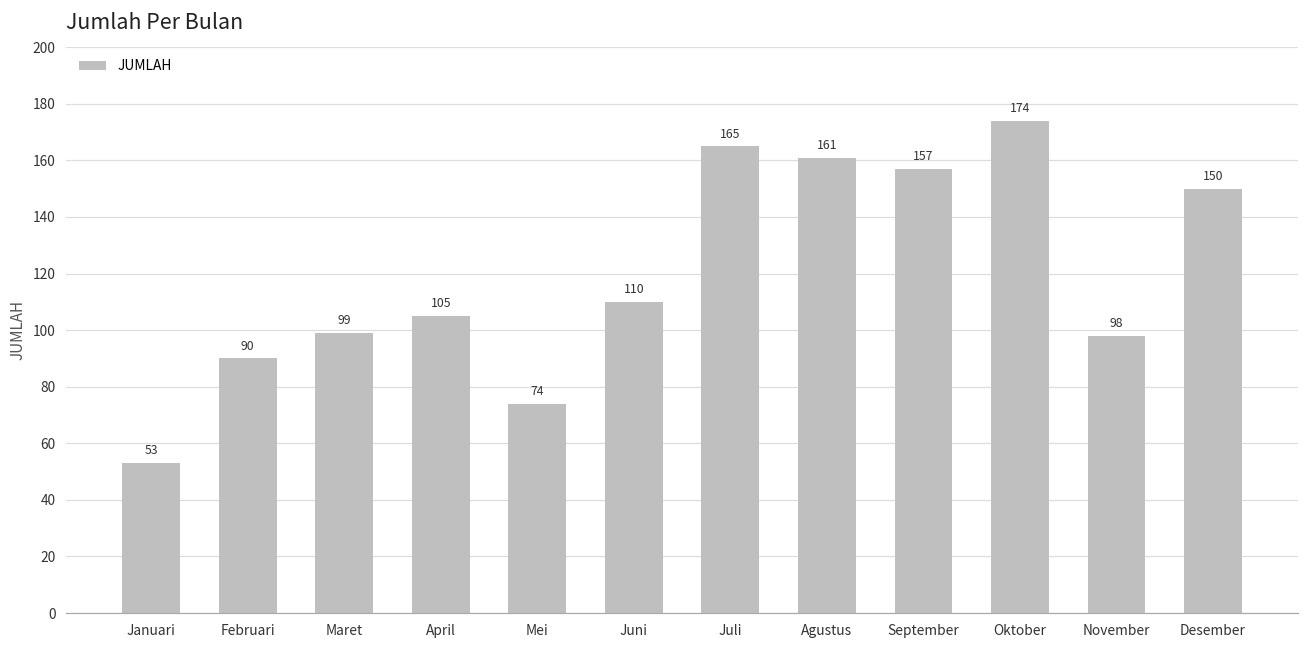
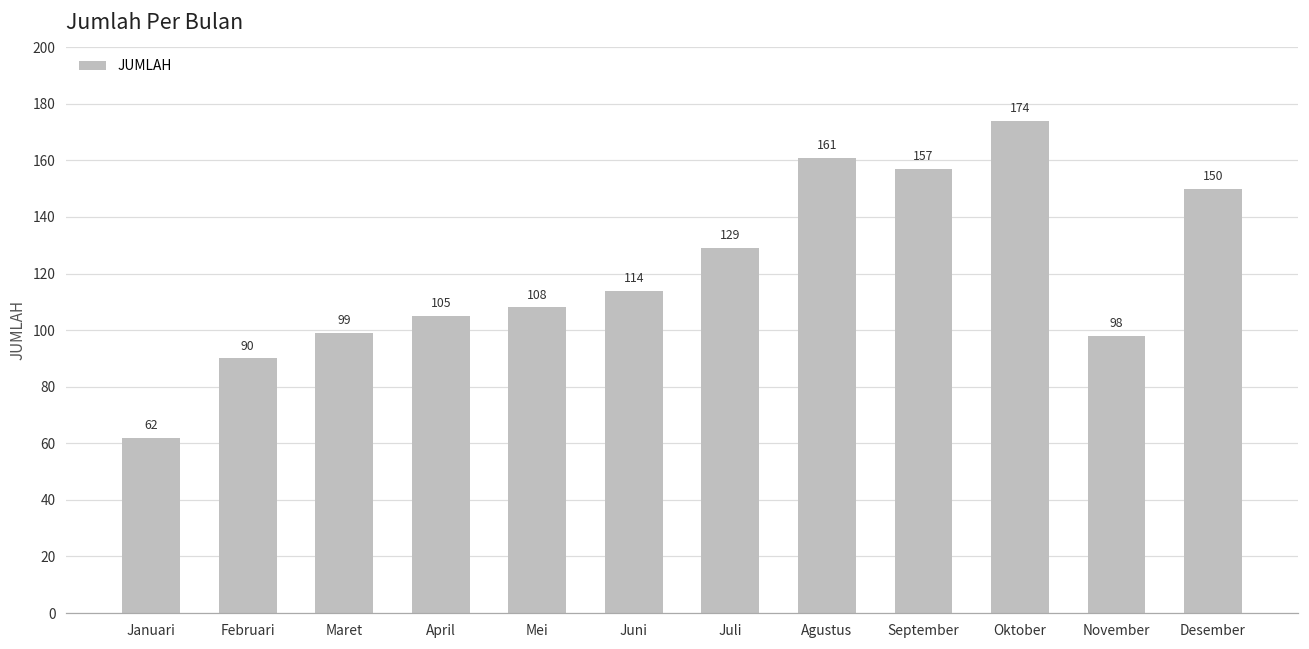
  {
-   "Januari": 53,
+   "Januari": 62,
    "Februari": 90,
    "Maret": 99,
    "April": 105,
-   "Mei": 74,
-   "Juni": 110,
-   "Juli": 165,
+   "Mei": 108,
+   "Juni": 114,
+   "Juli": 129,
    "Agustus": 161,
    "September": 157,
    "Oktober": 174,
    "November": 98,
    "Desember": 150
  }
